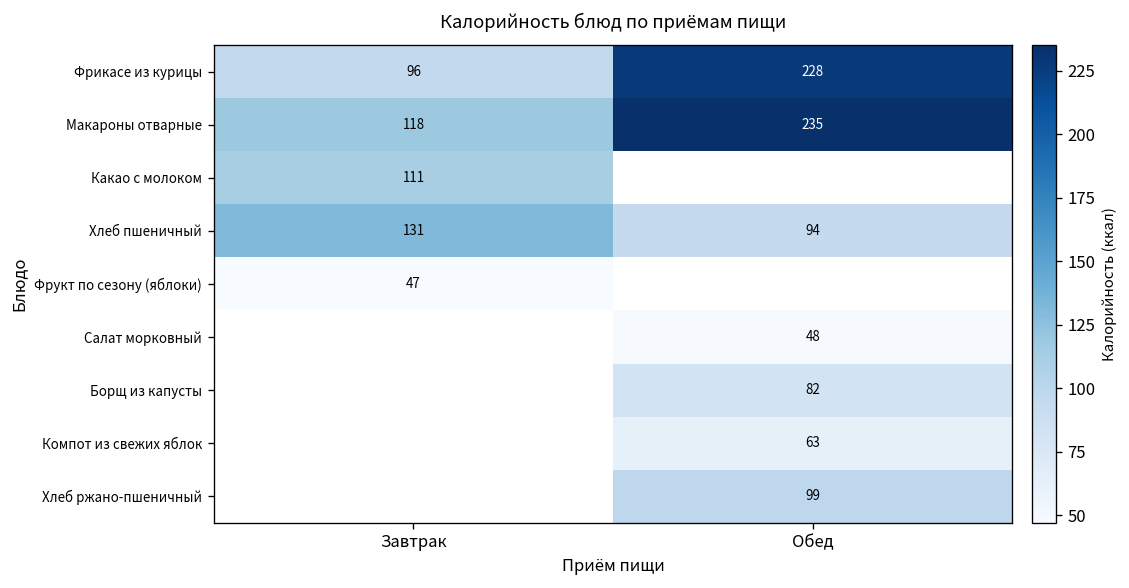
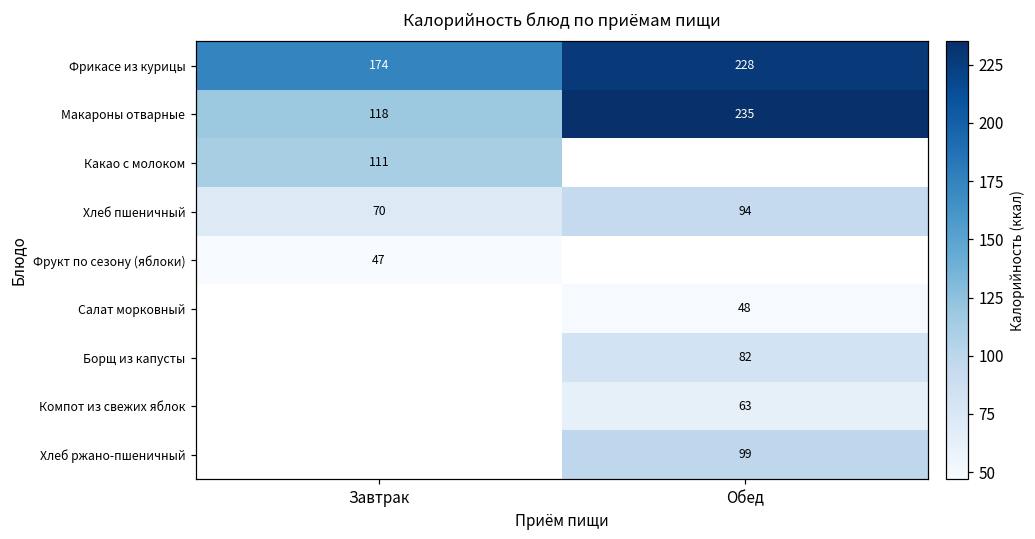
  {
    "Фрикасе из курицы": {
-     "Завтрак": 96,
+     "Завтрак": 174,
      "Обед": 228
    },
    "Макароны отварные": {
      "Завтрак": 118,
      "Обед": 235
    },
    "Какао с молоком": {
      "Завтрак": 111
    },
    "Хлеб пшеничный": {
-     "Завтрак": 131,
+     "Завтрак": 70,
      "Обед": 94
    },
    "Фрукт по сезону (яблоки)": {
      "Завтрак": 47
    },
    "Салат морковный": {
      "Обед": 48
    },
    "Борщ из капусты": {
      "Обед": 82
    },
    "Компот из свежих яблок": {
      "Обед": 63
    },
    "Хлеб ржано-пшеничный": {
      "Обед": 99
    }
  }
